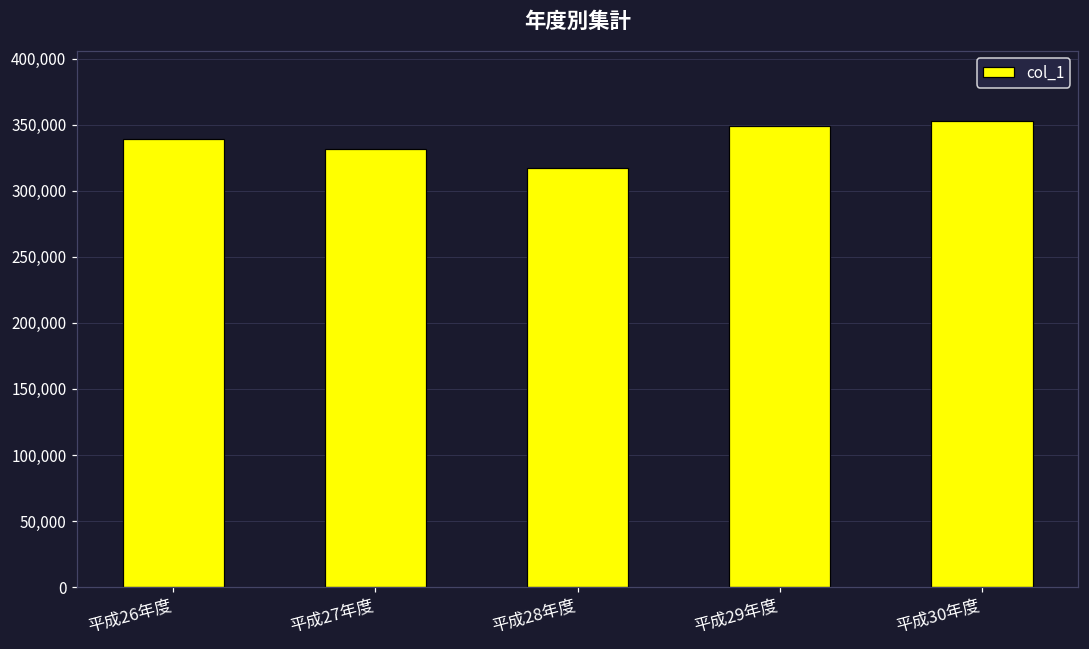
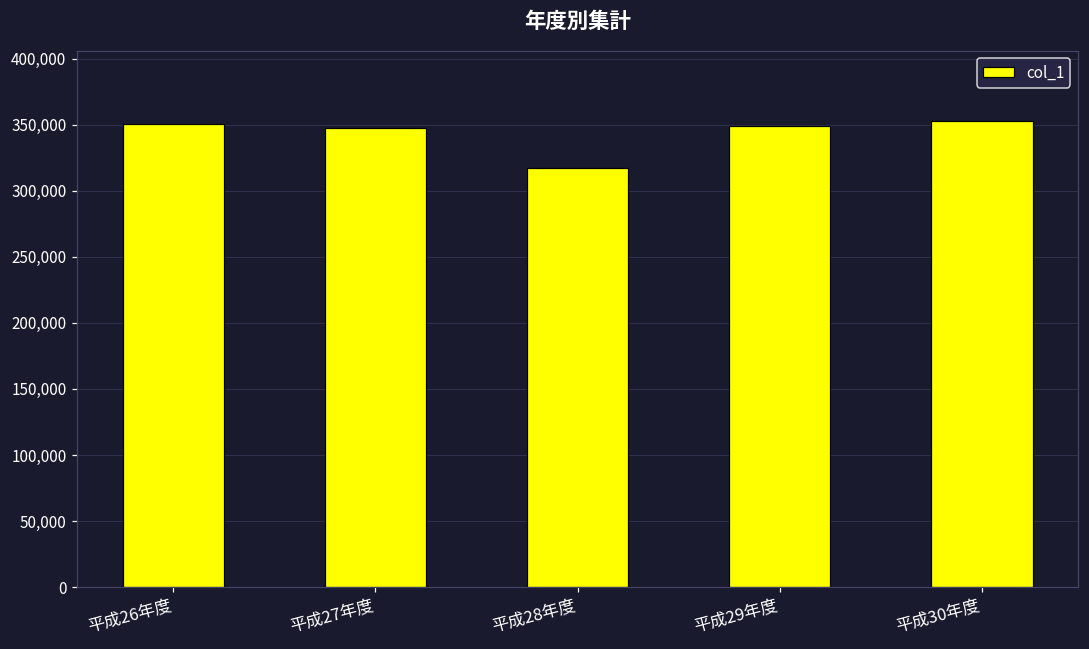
  {
-   "平成26年度": "339,000",
-   "平成27年度": "331,000",
+   "平成26年度": "350,000",
+   "平成27年度": "348,000",
    "平成28年度": "318,000",
    "平成29年度": "349,000",
    "平成30年度": "353,000"
  }
